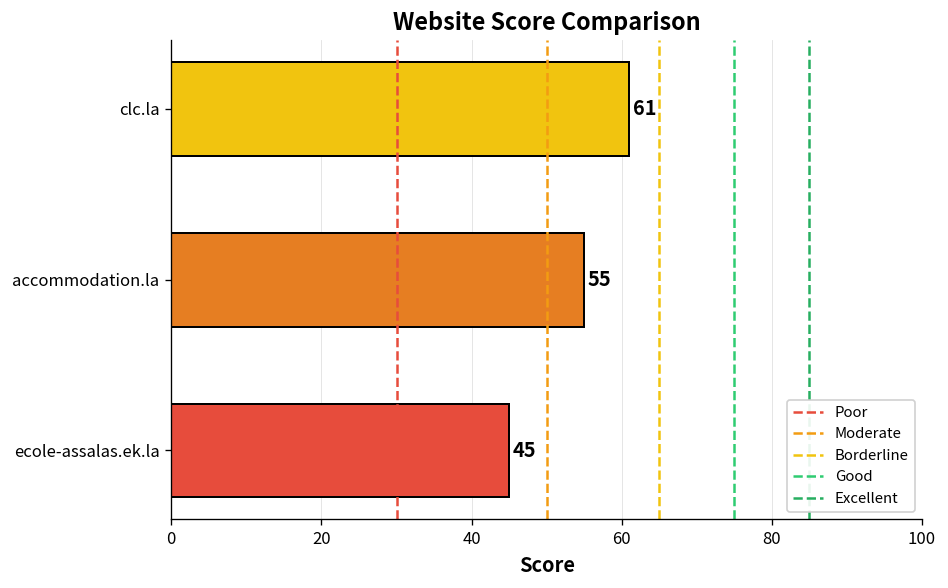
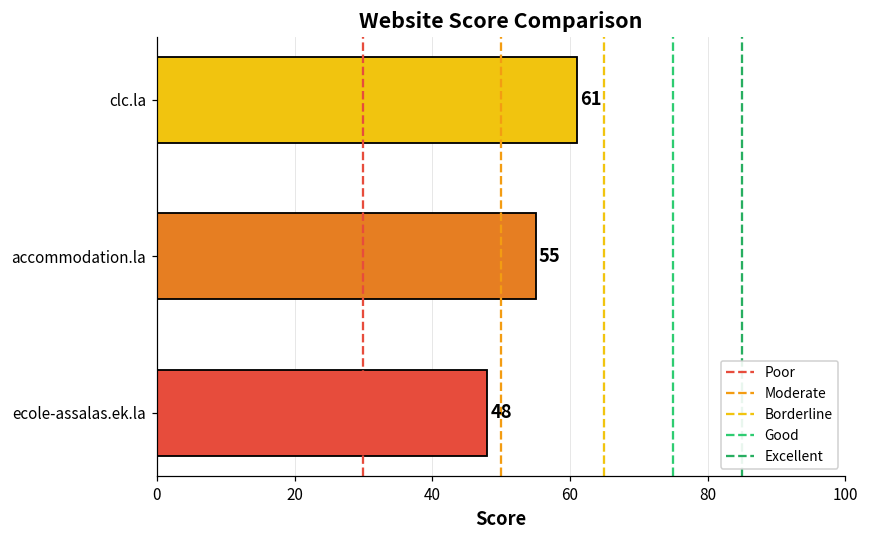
  {
    "clc.la": 61,
    "accommodation.la": 55,
-   "ecole-assalas.ek.la": 45
+   "ecole-assalas.ek.la": 48
  }
